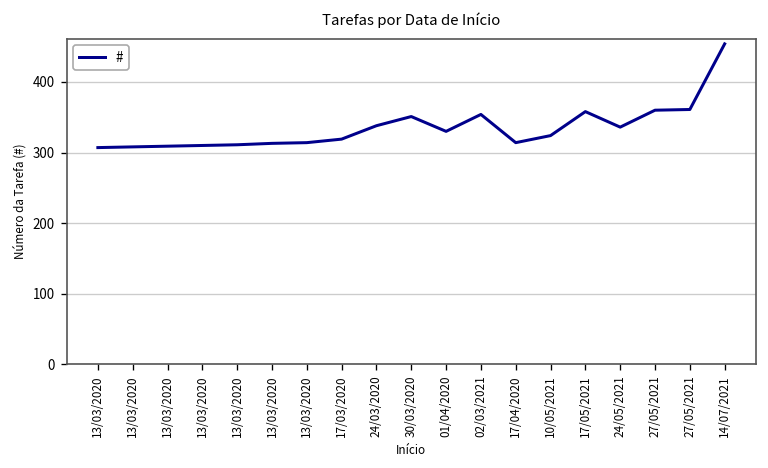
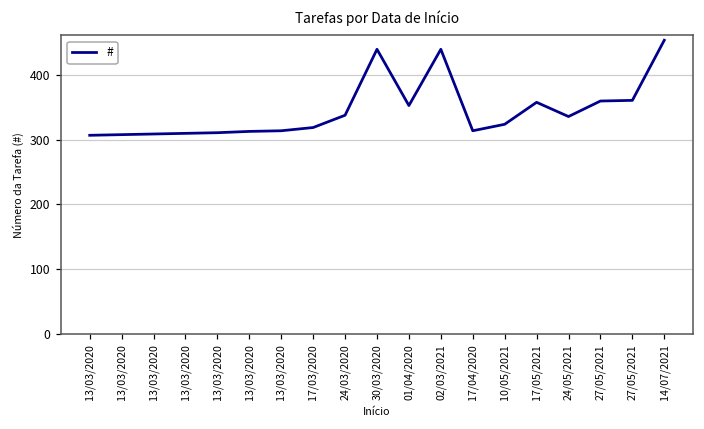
  {
    "17/03/2020": 320,
    "24/03/2020": 340,
-   "30/03/2020": 350,
-   "01/04/2020": 330,
-   "02/03/2021": 350,
+   "30/03/2020": 440,
+   "01/04/2020": 350,
+   "02/03/2021": 440,
    "17/04/2020": 310,
    "10/05/2021": 320,
    "17/05/2021": 360,
    "24/05/2021": 340,
    "14/07/2021": 450
  }
